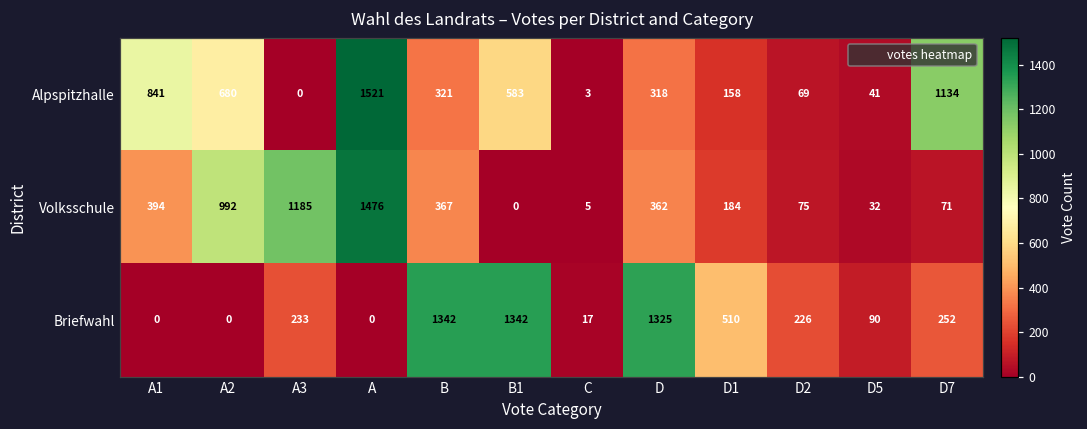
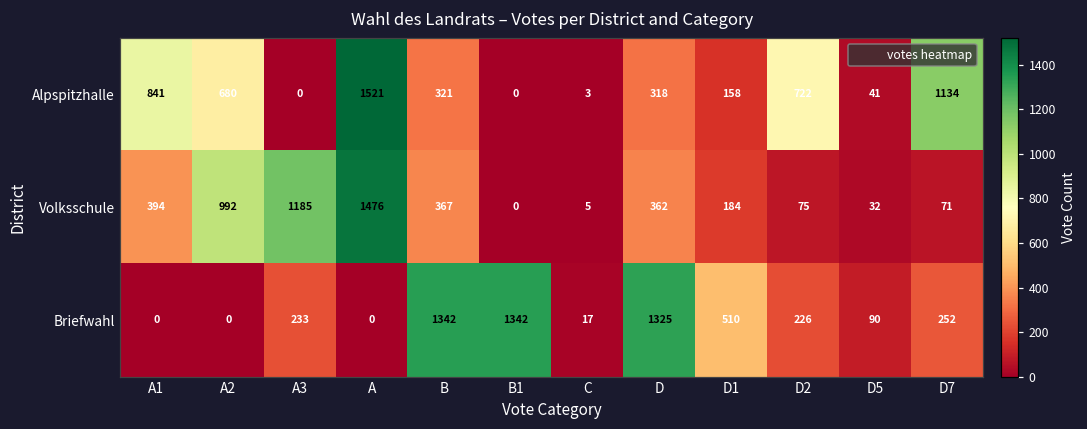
  {
    "Alpspitzhalle": {
      "A1": 841,
      "A2": 680,
      "A3": 0,
      "A": 1521,
      "B": 321,
-     "B1": 583,
+     "B1": 0,
      "C": 3,
      "D": 318,
      "D1": 158,
-     "D2": 69,
+     "D2": 722,
      "D5": 41,
      "D7": 1134
    },
    "Volksschule": {
      "A1": 394,
      "A2": 992,
      "A3": 1185,
      "A": 1476,
      "B": 367,
      "B1": 0,
      "C": 5,
      "D": 362,
      "D1": 184,
      "D2": 75,
      "D5": 32,
      "D7": 71
    },
    "Briefwahl": {
      "A1": 0,
      "A2": 0,
      "A3": 233,
      "A": 0,
      "B": 1342,
      "B1": 1342,
      "C": 17,
      "D": 1325,
      "D1": 510,
      "D2": 226,
      "D5": 90,
      "D7": 252
    }
  }
